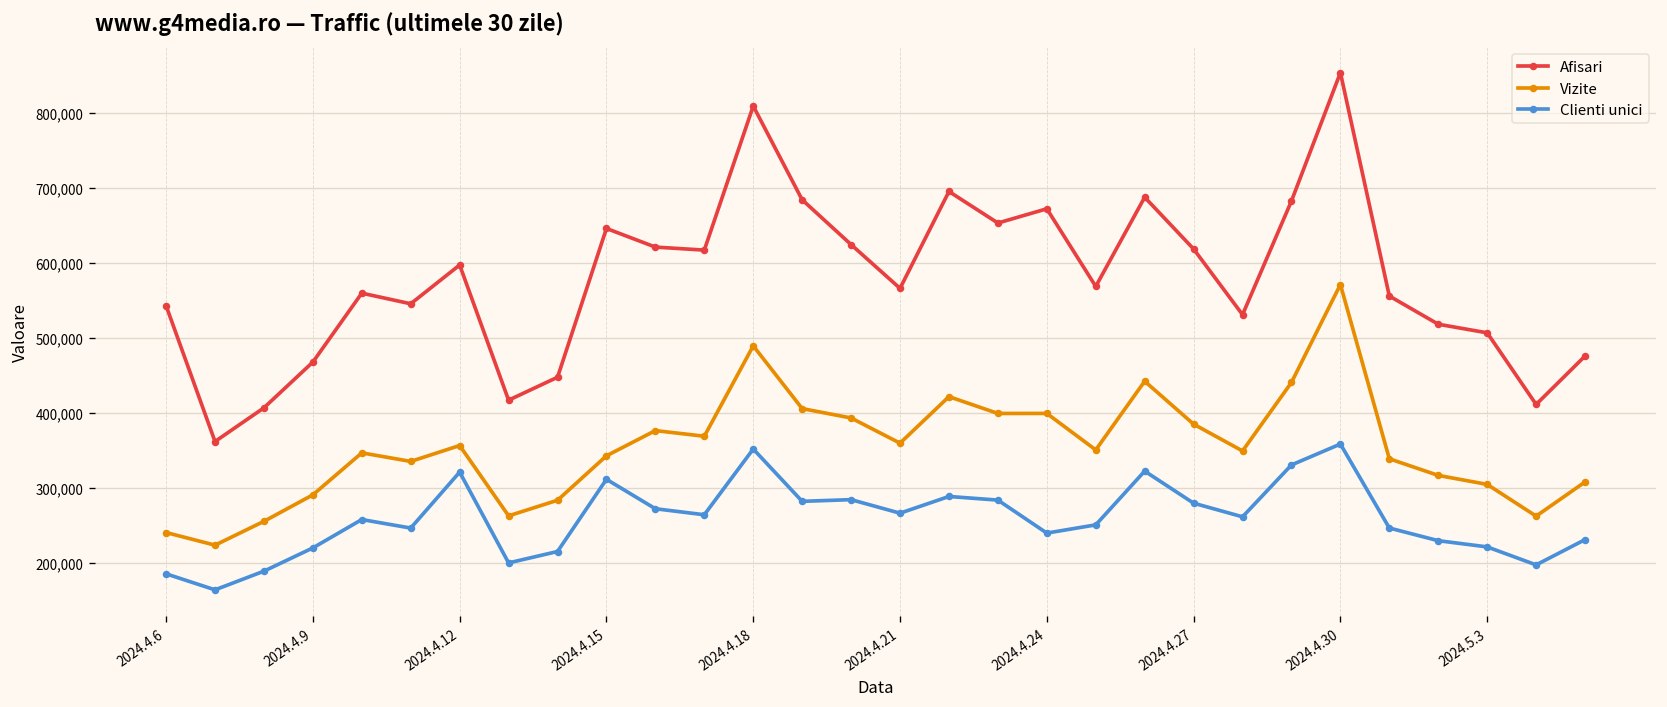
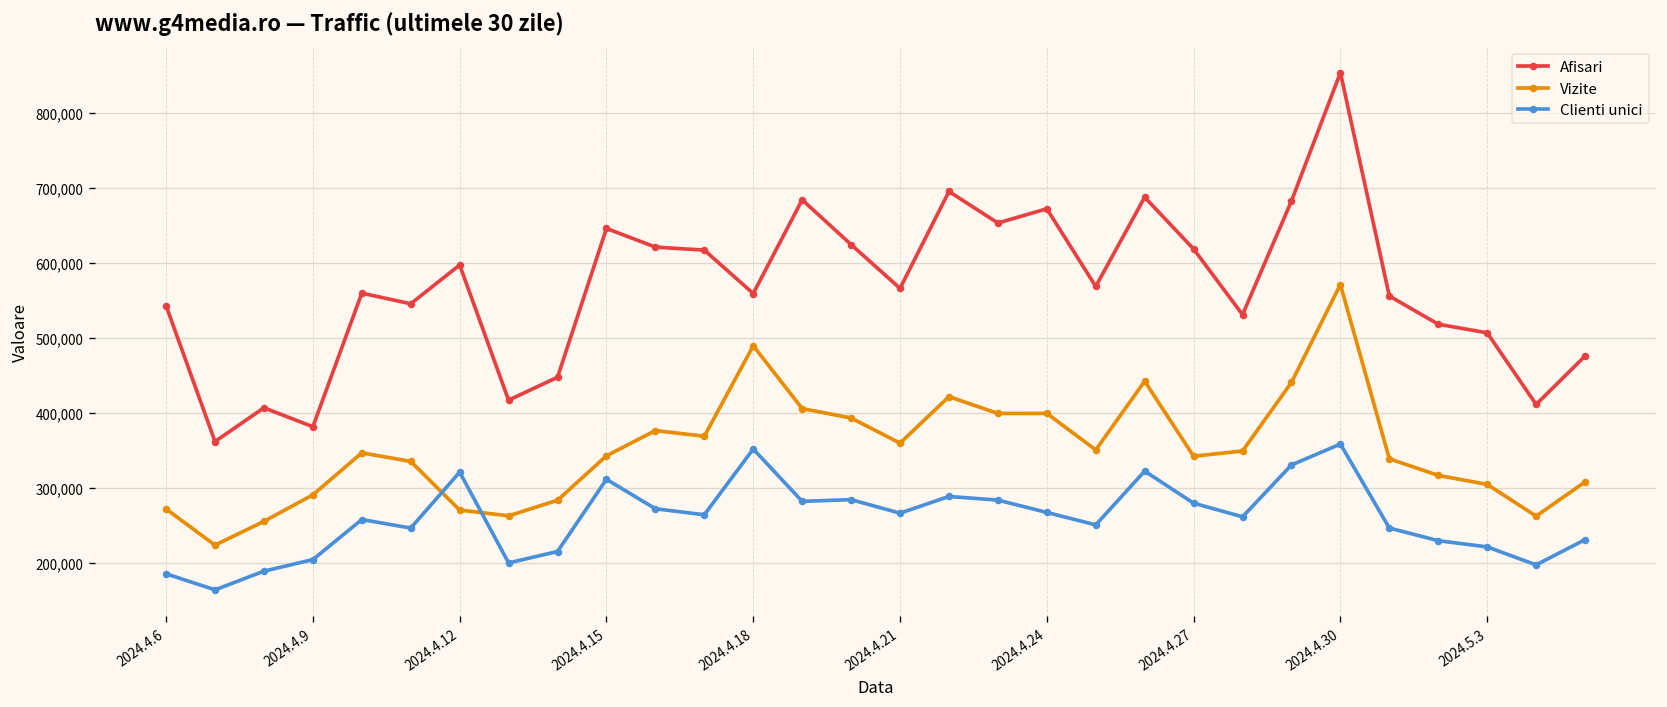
  {
    "Afisari": {
      "2024.4.6": "540,000",
-     "2024.4.9": "470,000",
+     "2024.4.9": "380,000",
      "2024.4.12": "600,000",
      "2024.4.15": "650,000",
-     "2024.4.18": "810,000",
+     "2024.4.18": "560,000",
      "2024.4.21": "570,000",
      "2024.4.24": "670,000",
      "2024.4.27": "620,000",
      "2024.4.30": "850,000",
      "2024.5.3": "510,000"
    },
    "Vizite": {
-     "2024.4.6": "240,000",
+     "2024.4.6": "270,000",
      "2024.4.9": "290,000",
-     "2024.4.12": "360,000",
+     "2024.4.12": "270,000",
      "2024.4.15": "340,000",
      "2024.4.18": "490,000",
      "2024.4.21": "360,000",
      "2024.4.24": "400,000",
-     "2024.4.27": "380,000",
+     "2024.4.27": "340,000",
      "2024.4.30": "570,000",
      "2024.5.3": "300,000"
    },
    "Clienti unici": {
      "2024.4.6": "190,000",
-     "2024.4.9": "220,000",
+     "2024.4.9": "200,000",
      "2024.4.12": "320,000",
      "2024.4.15": "310,000",
      "2024.4.18": "350,000",
      "2024.4.21": "270,000",
-     "2024.4.24": "240,000",
+     "2024.4.24": "270,000",
      "2024.4.27": "280,000",
      "2024.4.30": "360,000",
      "2024.5.3": "220,000"
    }
  }
